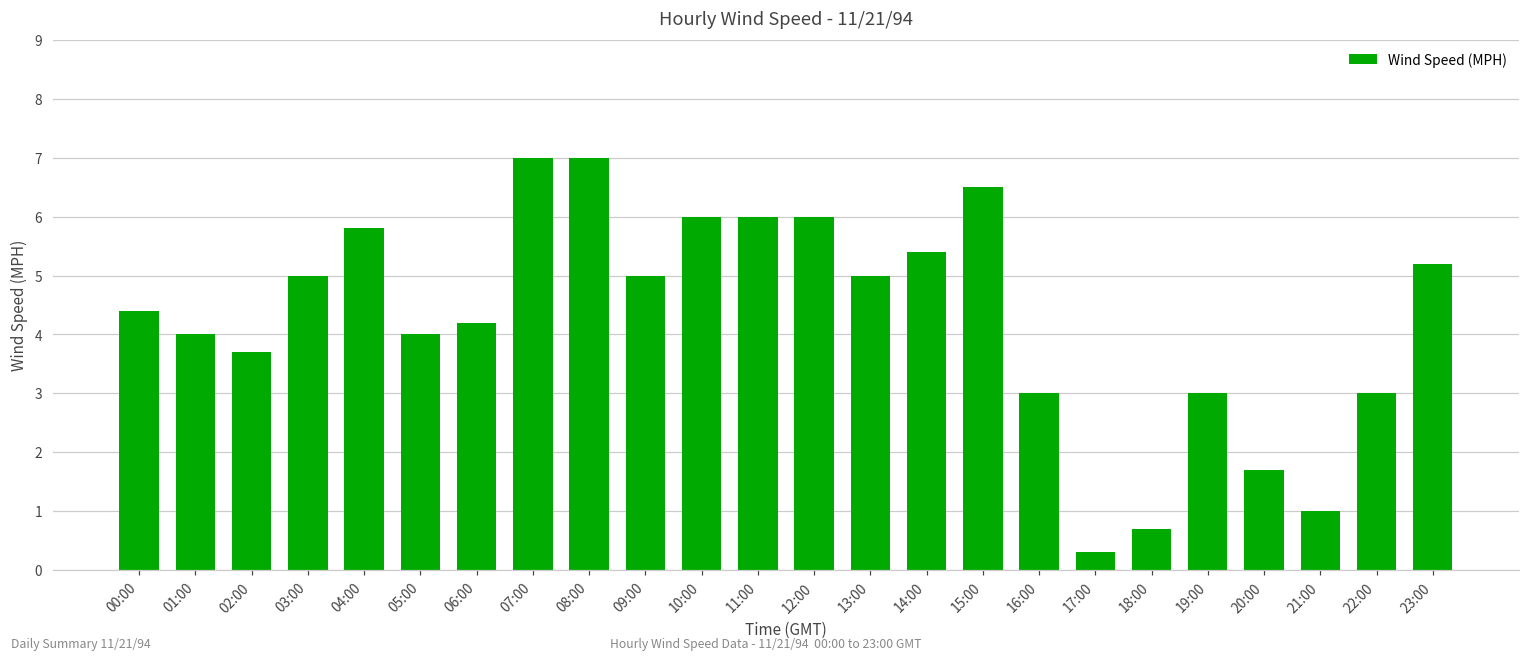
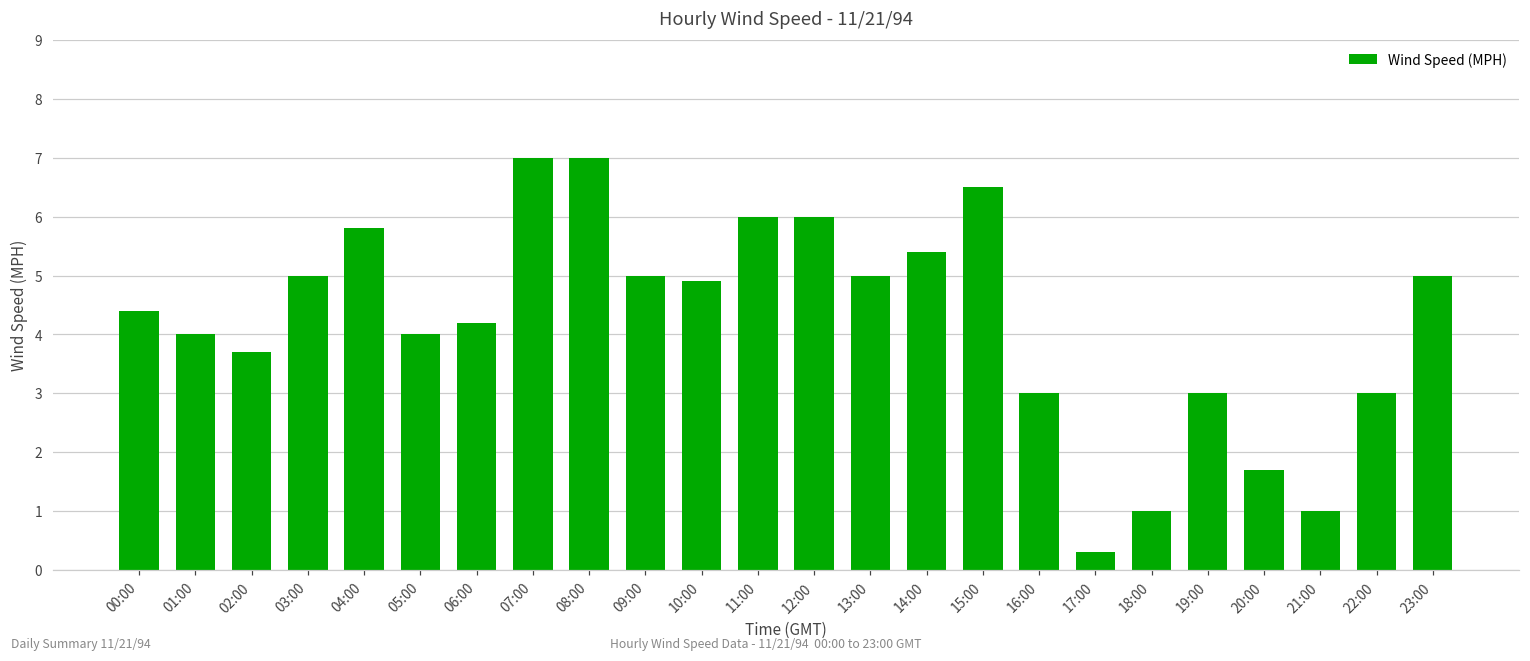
  {
    "00:00": 4.4,
    "01:00": 4.0,
    "02:00": 3.7,
    "03:00": 5.0,
    "04:00": 5.8,
    "05:00": 4.0,
    "06:00": 4.2,
    "07:00": 7.0,
    "08:00": 7.0,
    "09:00": 5.0,
-   "10:00": 6.0,
+   "10:00": 4.9,
    "11:00": 6.0,
    "12:00": 6.0,
    "13:00": 5.0,
    "14:00": 5.4,
    "15:00": 6.5,
    "16:00": 3.0,
    "17:00": 0.3,
-   "18:00": 0.7,
+   "18:00": 1.0,
    "19:00": 3.0,
    "20:00": 1.7,
    "21:00": 1.0,
    "22:00": 3.0,
-   "23:00": 5.2
+   "23:00": 5.0
  }
